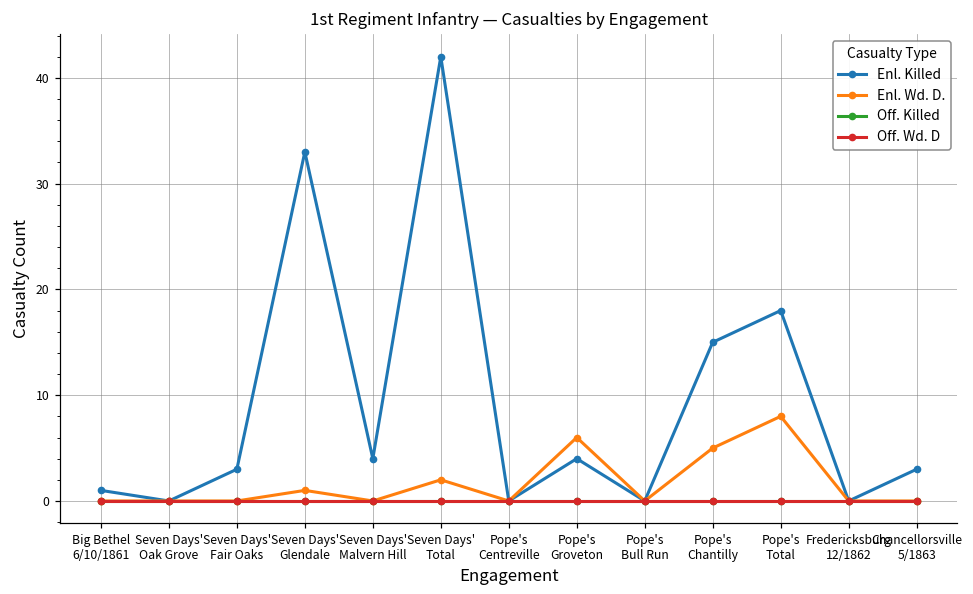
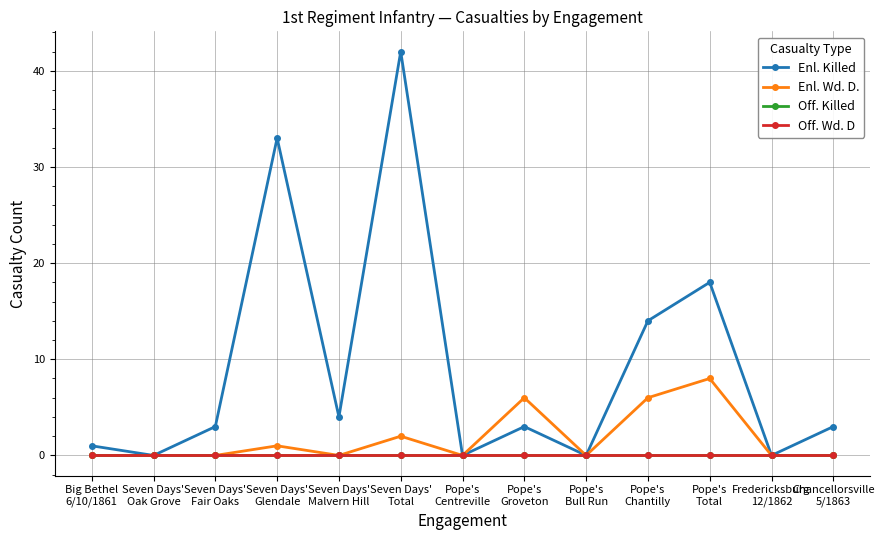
  {
    "Enl. Killed": {
      "Big Bethel 6/10/1861": 1,
      "Seven Days' Fair Oaks": 3,
      "Seven Days' Glendale": 33,
      "Seven Days' Malvern Hill": 4,
      "Seven Days' Total": 42,
-     "Pope's Groveton": 4,
-     "Pope's Chantilly": 15,
+     "Pope's Groveton": 3,
+     "Pope's Chantilly": 14,
      "Pope's Total": 18
    },
    "Enl. Wd. D.": {
      "Seven Days' Glendale": 1,
      "Seven Days' Total": 2,
      "Pope's Groveton": 6,
-     "Pope's Chantilly": 5,
+     "Pope's Chantilly": 6,
      "Pope's Total": 8
    },
    "Off. Wd. D": {
      "Seven Days' Glendale": 0,
      "Seven Days' Total": 0,
      "Pope's Groveton": 0,
      "Pope's Chantilly": 0,
      "Pope's Total": 0
    }
  }
